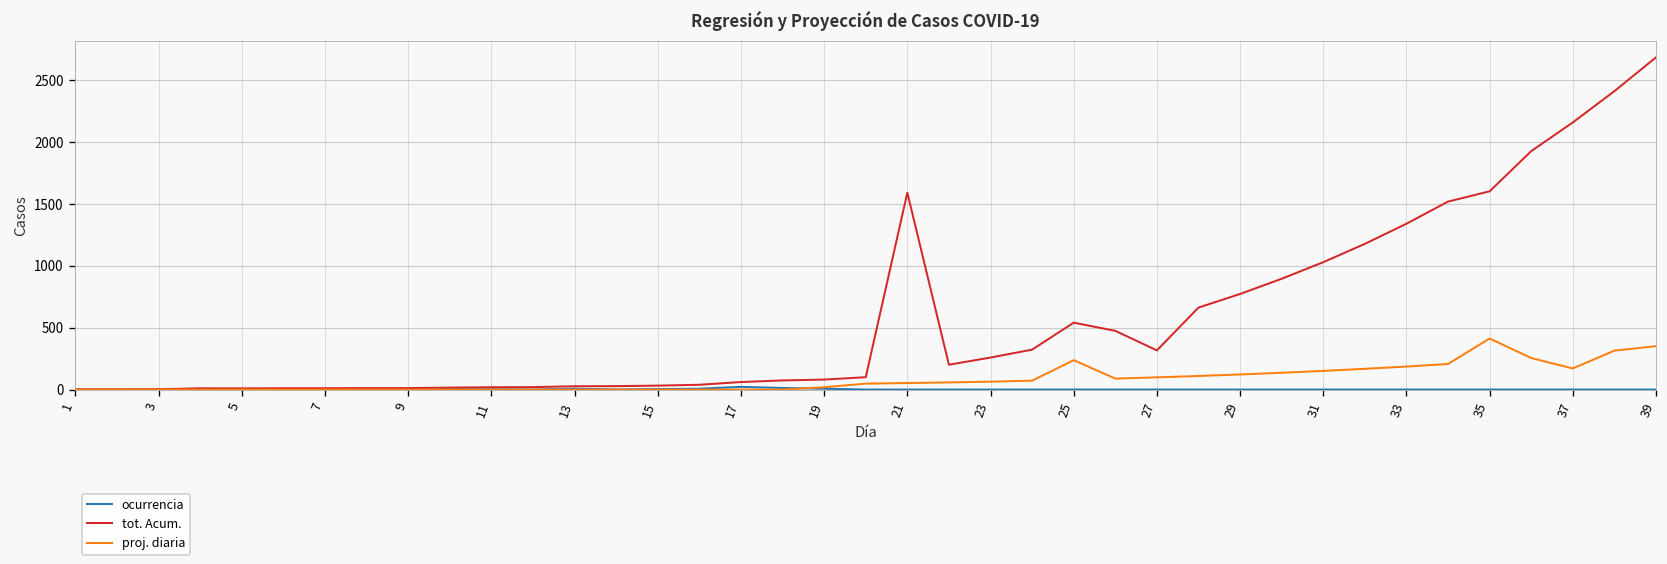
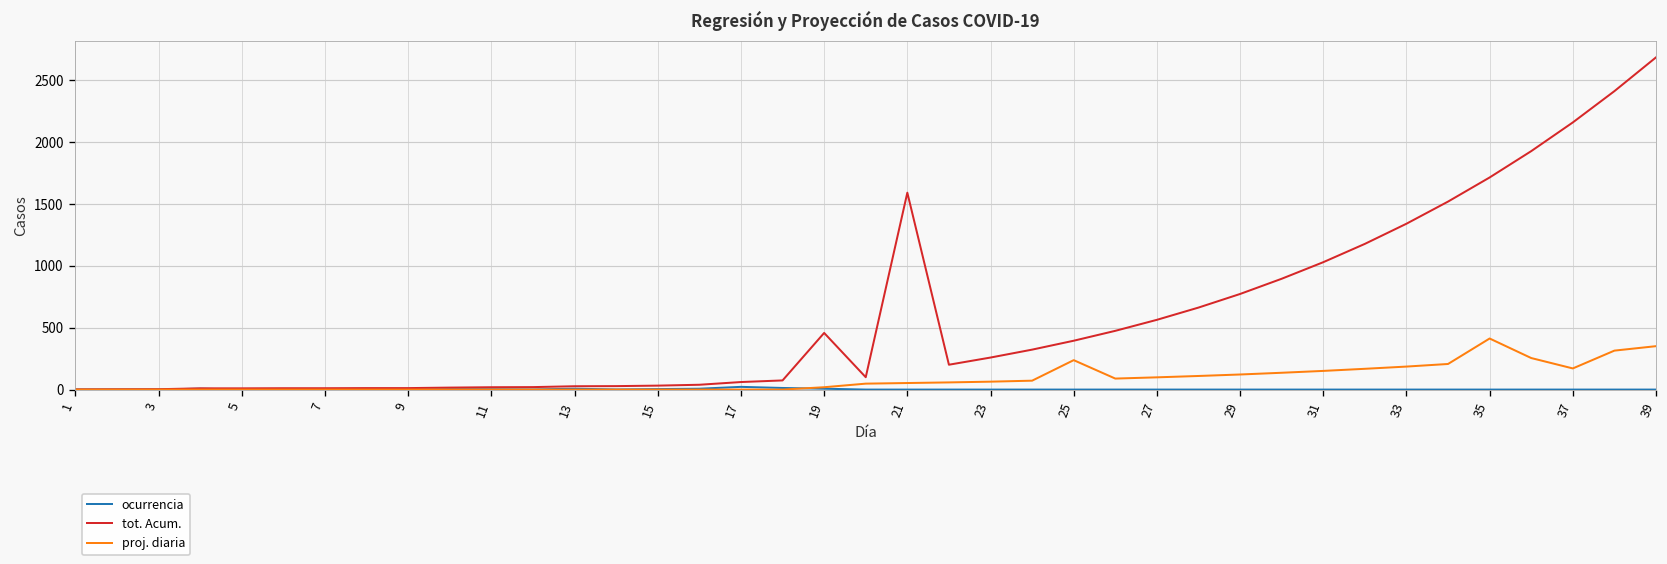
  {
    "ocurrencia": {
      "21": 0,
      "23": 0,
      "25": 0,
      "27": 0,
      "29": 0,
      "31": 0,
      "33": 0,
      "35": 0,
      "37": 0,
      "39": 0
    },
    "tot. Acum.": {
      "15": 30,
      "17": 60,
-     "19": 80,
+     "19": 460,
      "21": 1590,
      "23": 260,
-     "25": 540,
-     "27": 320,
+     "25": 400,
+     "27": 560,
      "29": 770,
      "31": 1030,
      "33": 1340,
-     "35": 1600,
+     "35": 1720,
      "37": 2160,
      "39": 2690
    },
    "proj. diaria": {
      "21": 50,
      "23": 60,
      "25": 240,
      "27": 100,
      "29": 120,
      "31": 150,
      "33": 190,
      "35": 410,
      "37": 170,
      "39": 350
    }
  }
